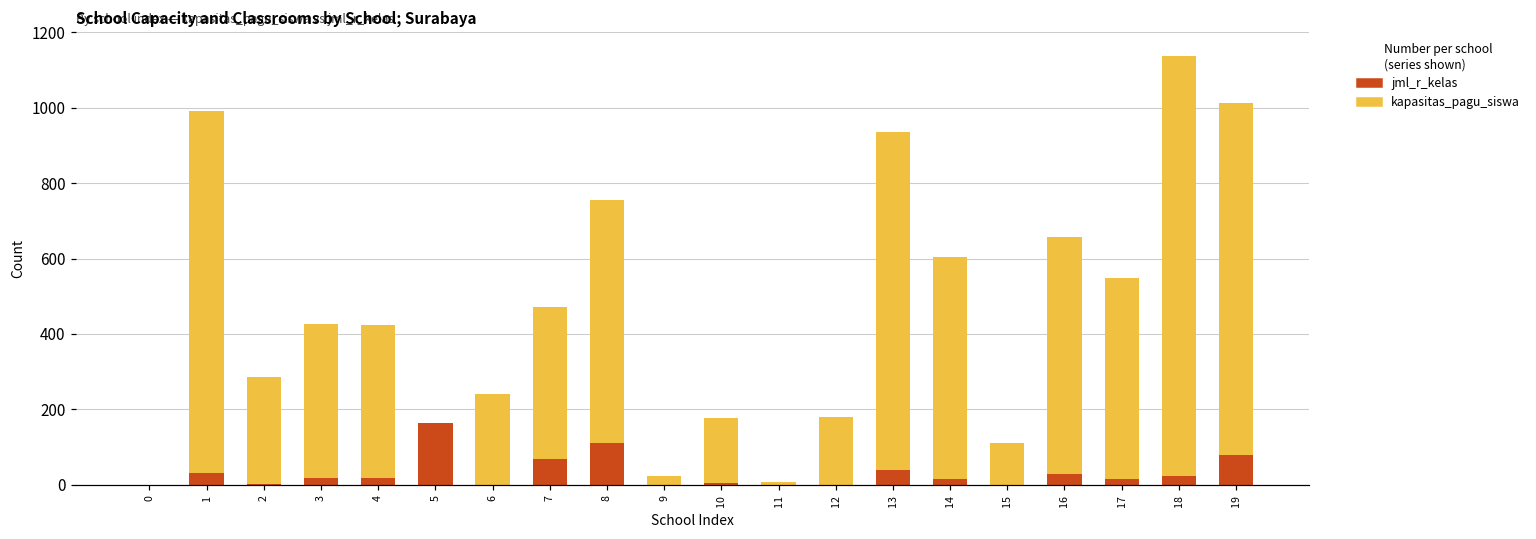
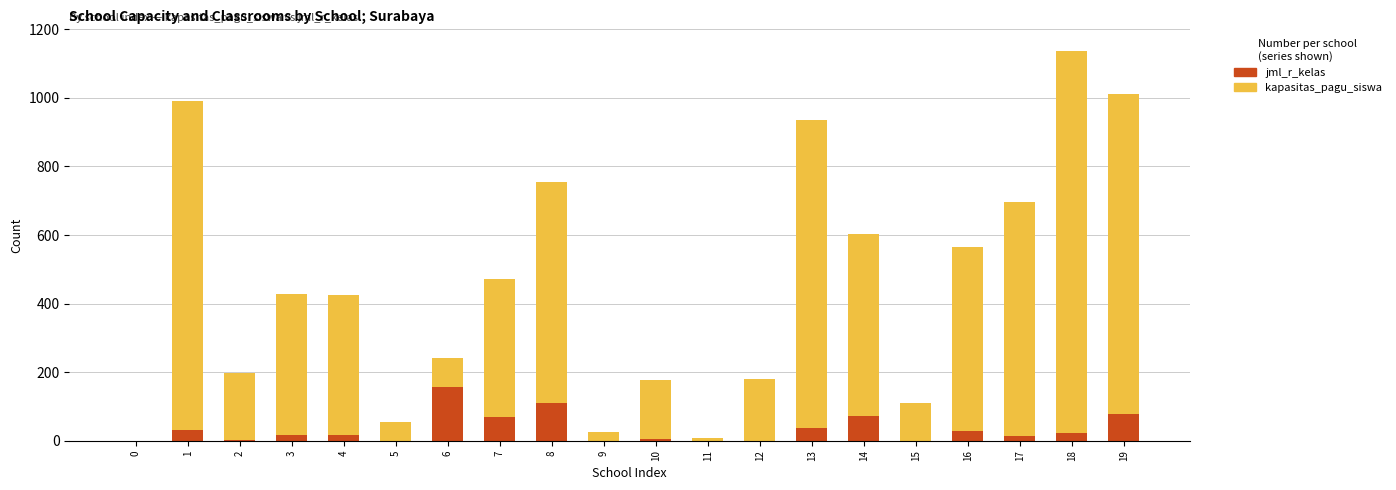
  {
    "kapasitas_pagu_siswa": {
      "0": 0,
      "1": 990,
-     "2": 290,
+     "2": 200,
      "3": 430,
      "4": 430,
      "6": 240,
      "7": 470,
      "8": 760,
      "9": 20,
      "10": 180,
      "12": 180,
      "13": 940,
      "14": 600,
      "15": 110,
-     "16": 660,
-     "17": 550,
+     "16": 570,
+     "17": 700,
      "18": 1140,
      "19": 1010
    },
    "jml_r_kelas": {
      "0": 0,
-     "5": 160,
-     "6": 0,
+     "5": 0,
+     "6": 160,
      "9": 0,
      "11": 0,
      "12": 0,
-     "14": 20,
+     "14": 70,
      "15": 0
    }
  }
